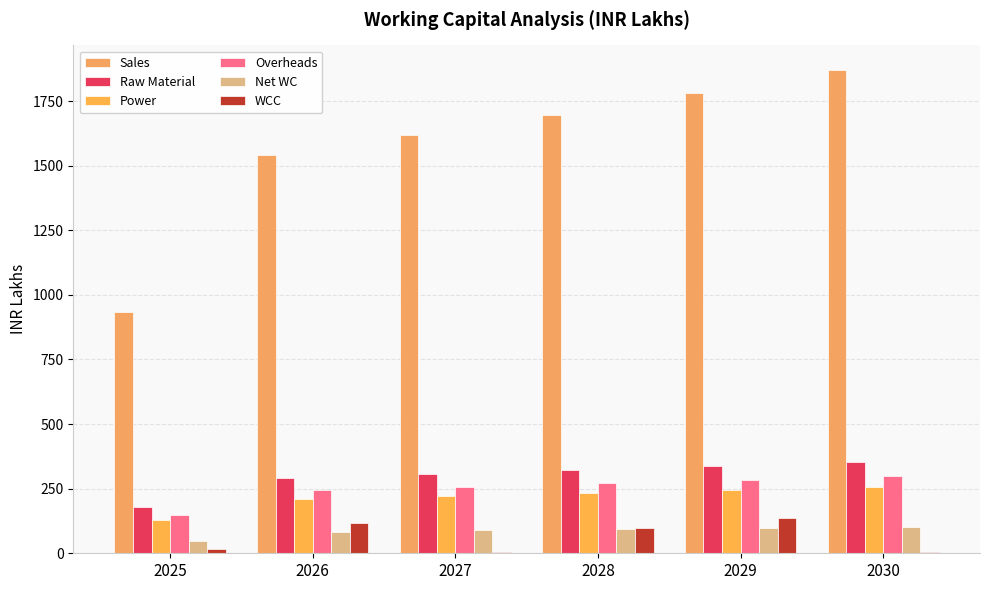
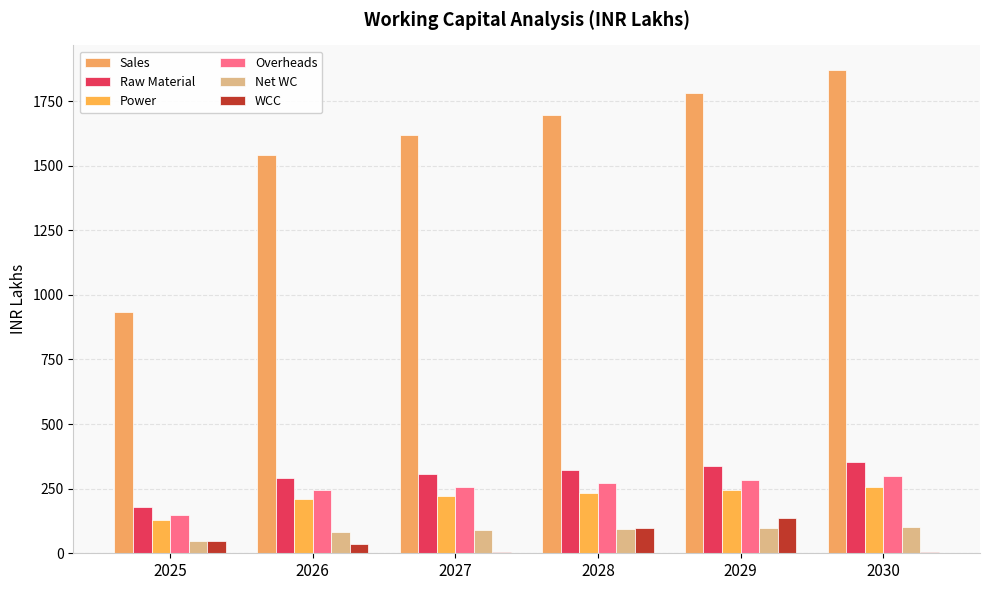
  {
    "Raw Material": {
      "2025": 180,
      "2026": 290,
      "2027": 310,
      "2028": 320,
      "2029": 340,
      "2030": 360
    },
    "Overheads": {
      "2025": 150,
      "2026": 250,
      "2027": 260,
      "2028": 270,
      "2029": 280,
      "2030": 300
    },
    "WCC": {
-     "2025": 20,
-     "2026": 120,
+     "2025": 50,
+     "2026": 40,
      "2028": 100,
      "2029": 140
    }
  }
